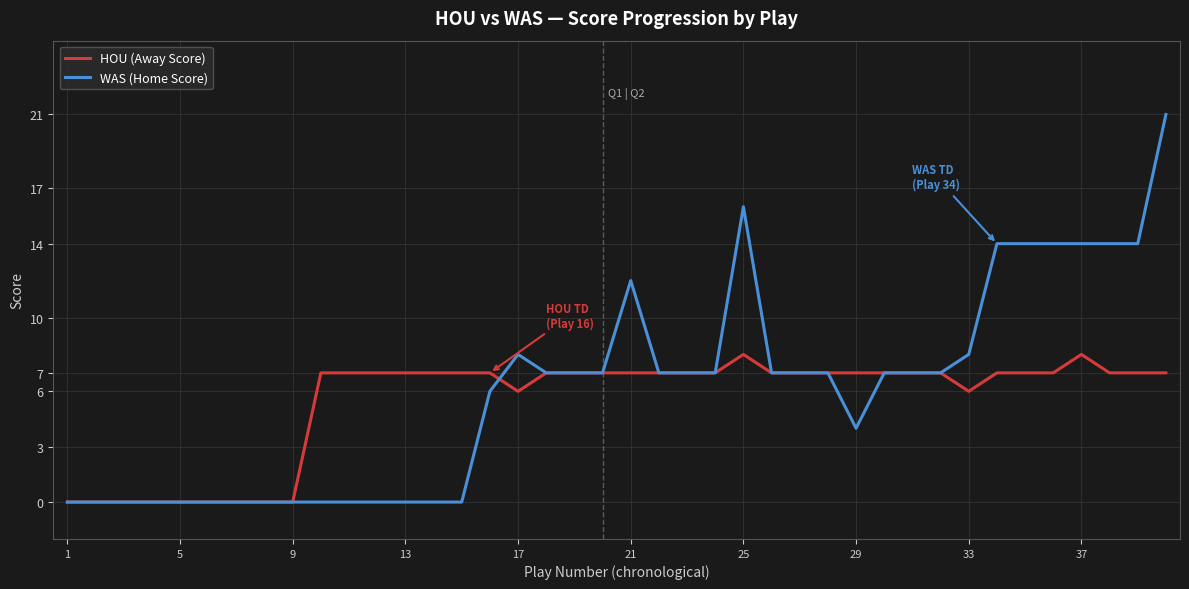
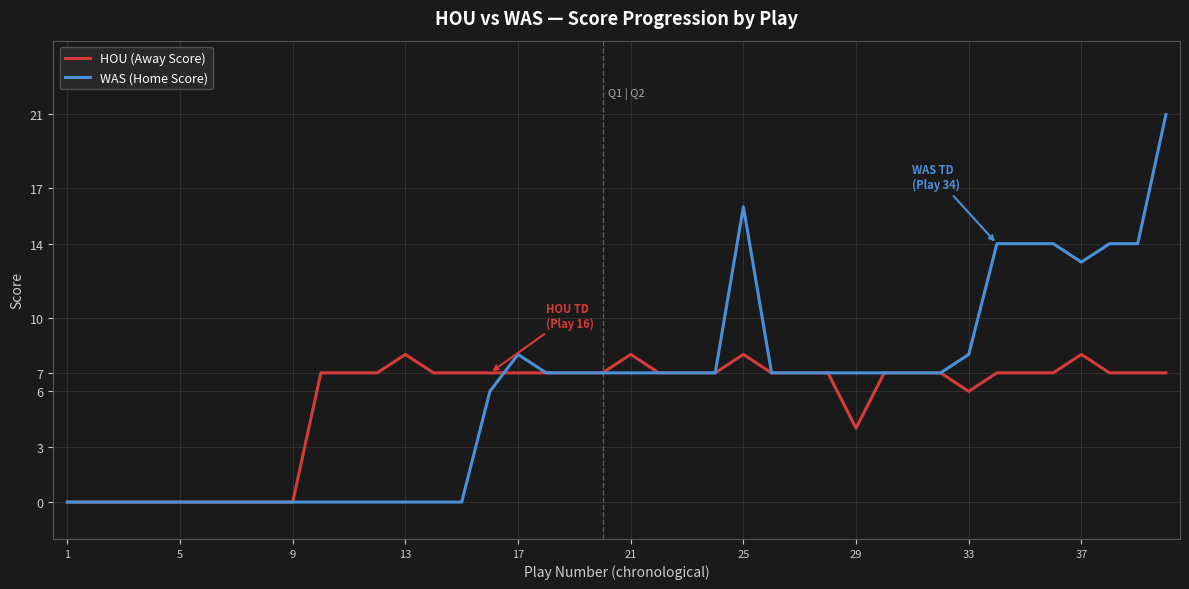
  {
    "HOU (Away Score)": {
-     "13": 7,
-     "17": 6,
-     "21": 7,
+     "13": 8,
+     "17": 7,
+     "21": 8,
      "25": 8,
-     "29": 7,
+     "29": 4,
      "33": 6,
      "37": 8
    },
    "WAS (Home Score)": {
      "13": 0,
-     "21": 12,
+     "21": 7,
      "25": 16,
-     "29": 4,
+     "29": 7,
      "33": 8,
-     "37": 14
+     "37": 13
    }
  }
